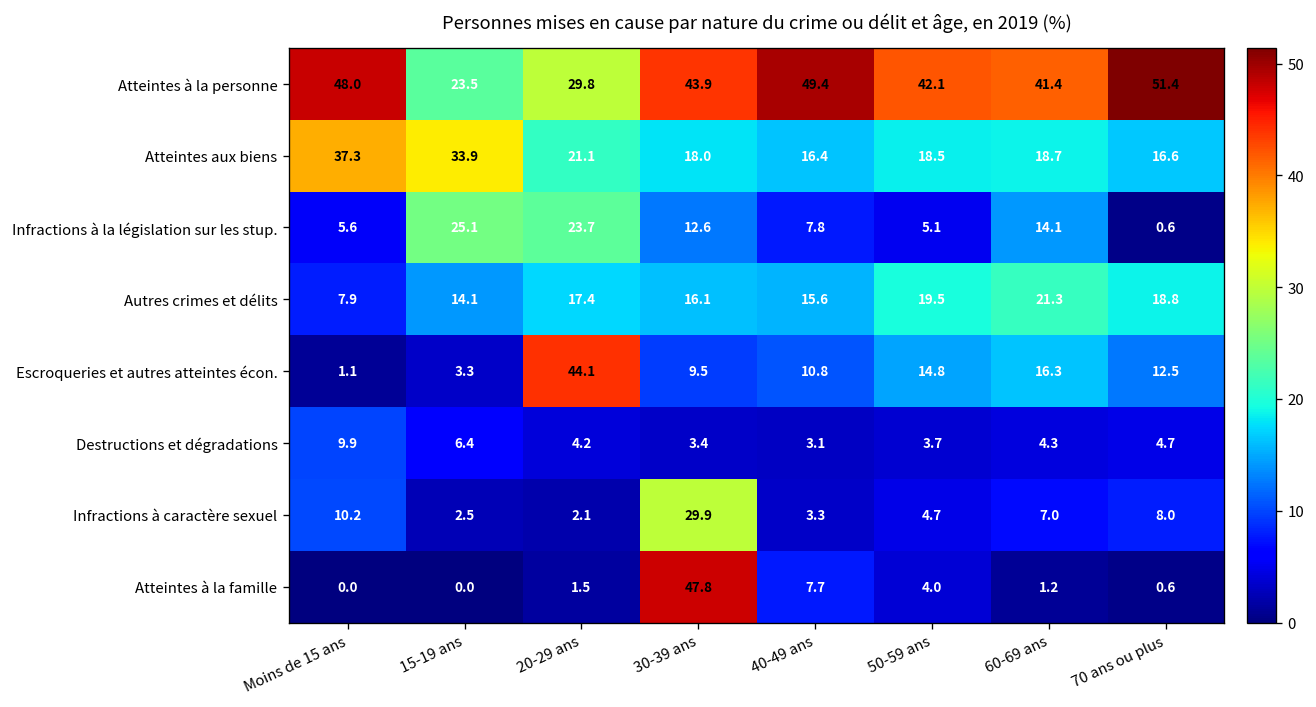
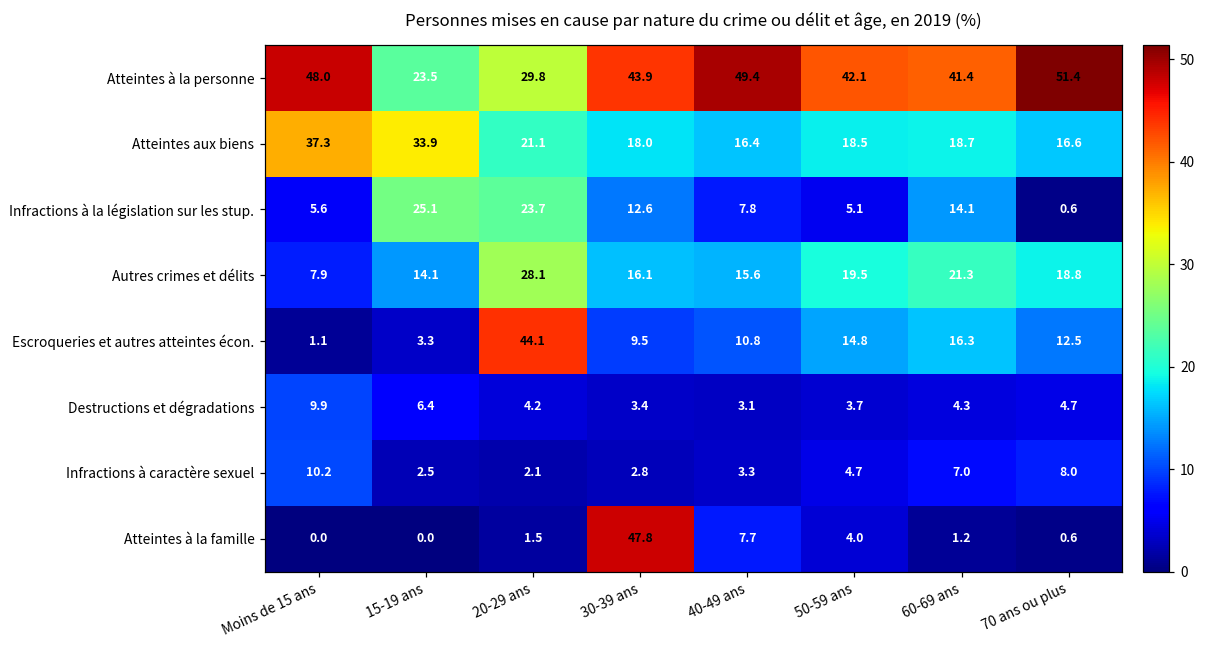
  {
    "Atteintes à la personne": {
      "Moins de 15 ans": 48.0,
      "15-19 ans": 23.5,
      "20-29 ans": 29.8,
      "30-39 ans": 43.9,
      "40-49 ans": 49.4,
      "50-59 ans": 42.1,
      "60-69 ans": 41.4,
      "70 ans ou plus": 51.4
    },
    "Atteintes aux biens": {
      "Moins de 15 ans": 37.3,
      "15-19 ans": 33.9,
      "20-29 ans": 21.1,
      "30-39 ans": 18.0,
      "40-49 ans": 16.4,
      "50-59 ans": 18.5,
      "60-69 ans": 18.7,
      "70 ans ou plus": 16.6
    },
    "Infractions à la législation sur les stup.": {
      "Moins de 15 ans": 5.6,
      "15-19 ans": 25.1,
      "20-29 ans": 23.7,
      "30-39 ans": 12.6,
      "40-49 ans": 7.8,
      "50-59 ans": 5.1,
      "60-69 ans": 14.1,
      "70 ans ou plus": 0.6
    },
    "Autres crimes et délits": {
      "Moins de 15 ans": 7.9,
      "15-19 ans": 14.1,
-     "20-29 ans": 17.4,
+     "20-29 ans": 28.1,
      "30-39 ans": 16.1,
      "40-49 ans": 15.6,
      "50-59 ans": 19.5,
      "60-69 ans": 21.3,
      "70 ans ou plus": 18.8
    },
    "Escroqueries et autres atteintes écon.": {
      "Moins de 15 ans": 1.1,
      "15-19 ans": 3.3,
      "20-29 ans": 44.1,
      "30-39 ans": 9.5,
      "40-49 ans": 10.8,
      "50-59 ans": 14.8,
      "60-69 ans": 16.3,
      "70 ans ou plus": 12.5
    },
    "Destructions et dégradations": {
      "Moins de 15 ans": 9.9,
      "15-19 ans": 6.4,
      "20-29 ans": 4.2,
      "30-39 ans": 3.4,
      "40-49 ans": 3.1,
      "50-59 ans": 3.7,
      "60-69 ans": 4.3,
      "70 ans ou plus": 4.7
    },
    "Infractions à caractère sexuel": {
      "Moins de 15 ans": 10.2,
      "15-19 ans": 2.5,
      "20-29 ans": 2.1,
-     "30-39 ans": 29.9,
+     "30-39 ans": 2.8,
      "40-49 ans": 3.3,
      "50-59 ans": 4.7,
      "60-69 ans": 7.0,
      "70 ans ou plus": 8.0
    },
    "Atteintes à la famille": {
      "Moins de 15 ans": 0.0,
      "15-19 ans": 0.0,
      "20-29 ans": 1.5,
      "30-39 ans": 47.8,
      "40-49 ans": 7.7,
      "50-59 ans": 4.0,
      "60-69 ans": 1.2,
      "70 ans ou plus": 0.6
    }
  }
